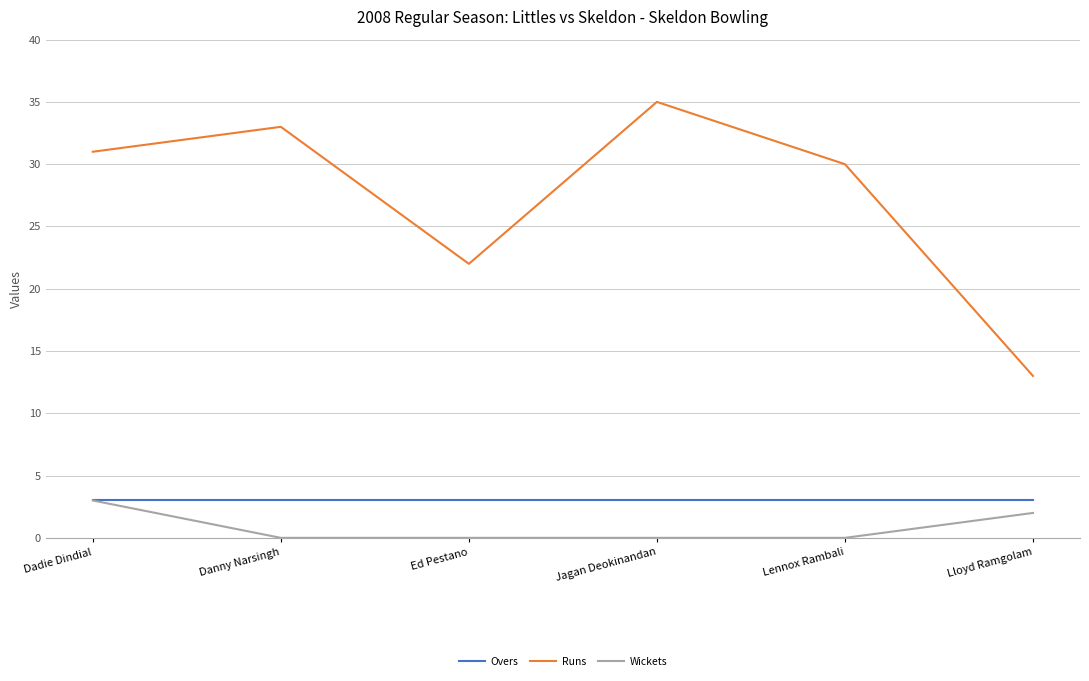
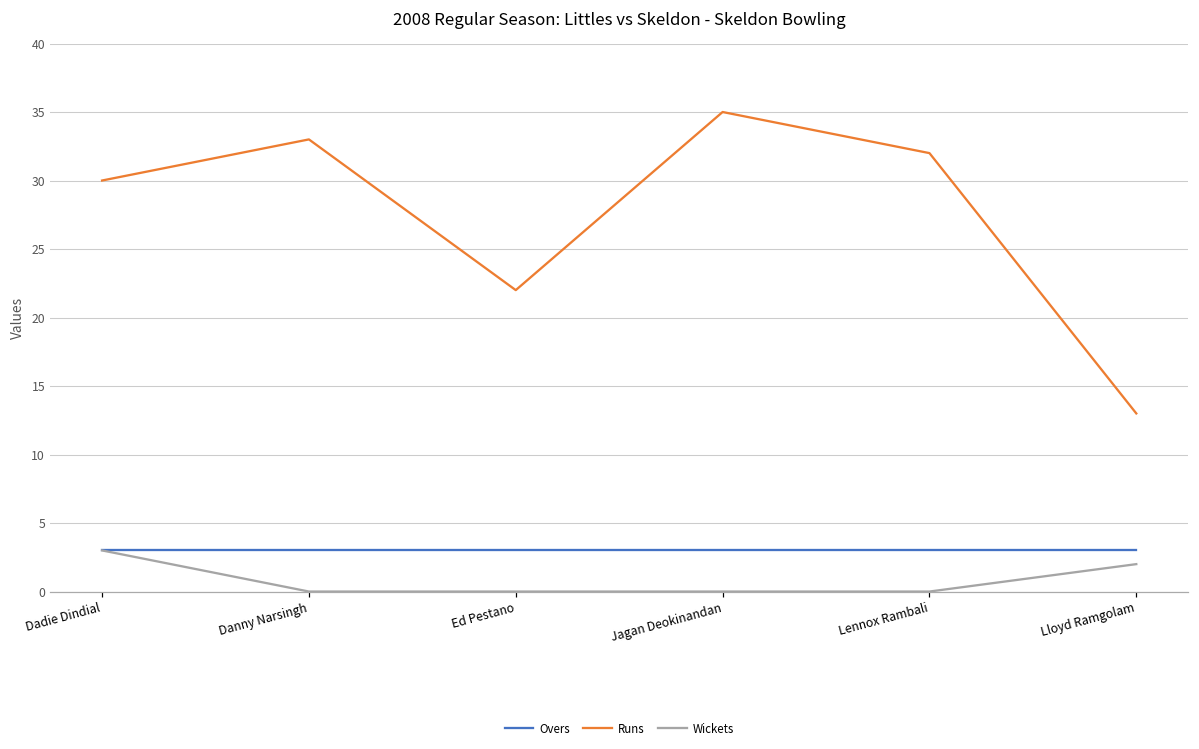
  {
    "Overs": {
      "Danny Narsingh": 3,
      "Ed Pestano": 3,
      "Jagan Deokinandan": 3,
      "Lennox Rambali": 3,
      "Lloyd Ramgolam": 3
    },
    "Runs": {
-     "Dadie Dindial": 31,
+     "Dadie Dindial": 30,
      "Danny Narsingh": 33,
      "Ed Pestano": 22,
      "Jagan Deokinandan": 35,
-     "Lennox Rambali": 30,
+     "Lennox Rambali": 32,
      "Lloyd Ramgolam": 13
    },
    "Wickets": {
      "Danny Narsingh": 0,
      "Ed Pestano": 0,
      "Jagan Deokinandan": 0,
      "Lennox Rambali": 0,
      "Lloyd Ramgolam": 2
    }
  }
